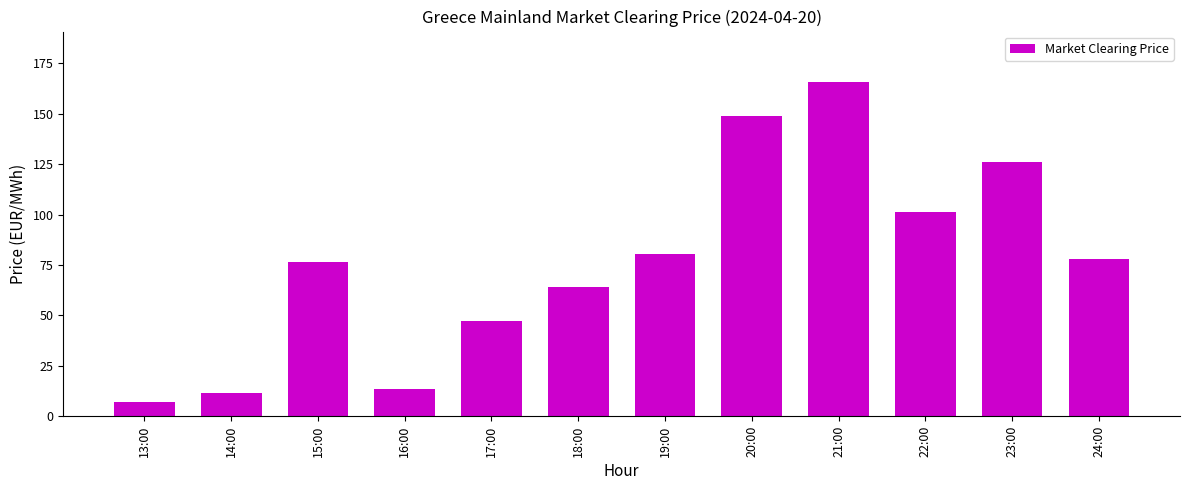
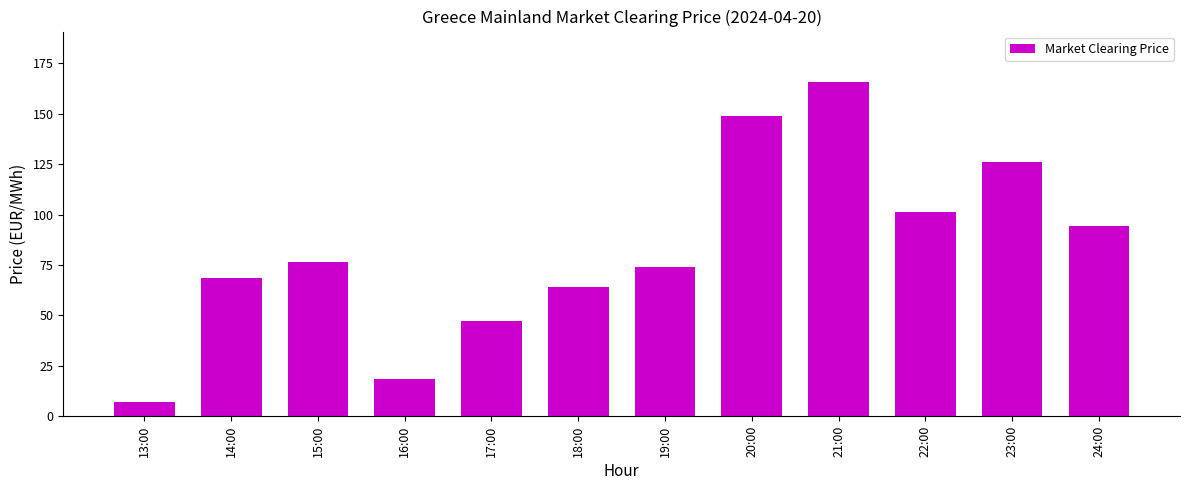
  {
    "13:00": 7,
-   "14:00": 11,
+   "14:00": 69,
    "15:00": 77,
-   "16:00": 13,
+   "16:00": 19,
    "17:00": 47,
    "18:00": 64,
-   "19:00": 81,
+   "19:00": 74,
    "20:00": 149,
    "21:00": 166,
    "22:00": 101,
    "23:00": 126,
-   "24:00": 78
+   "24:00": 94
  }
